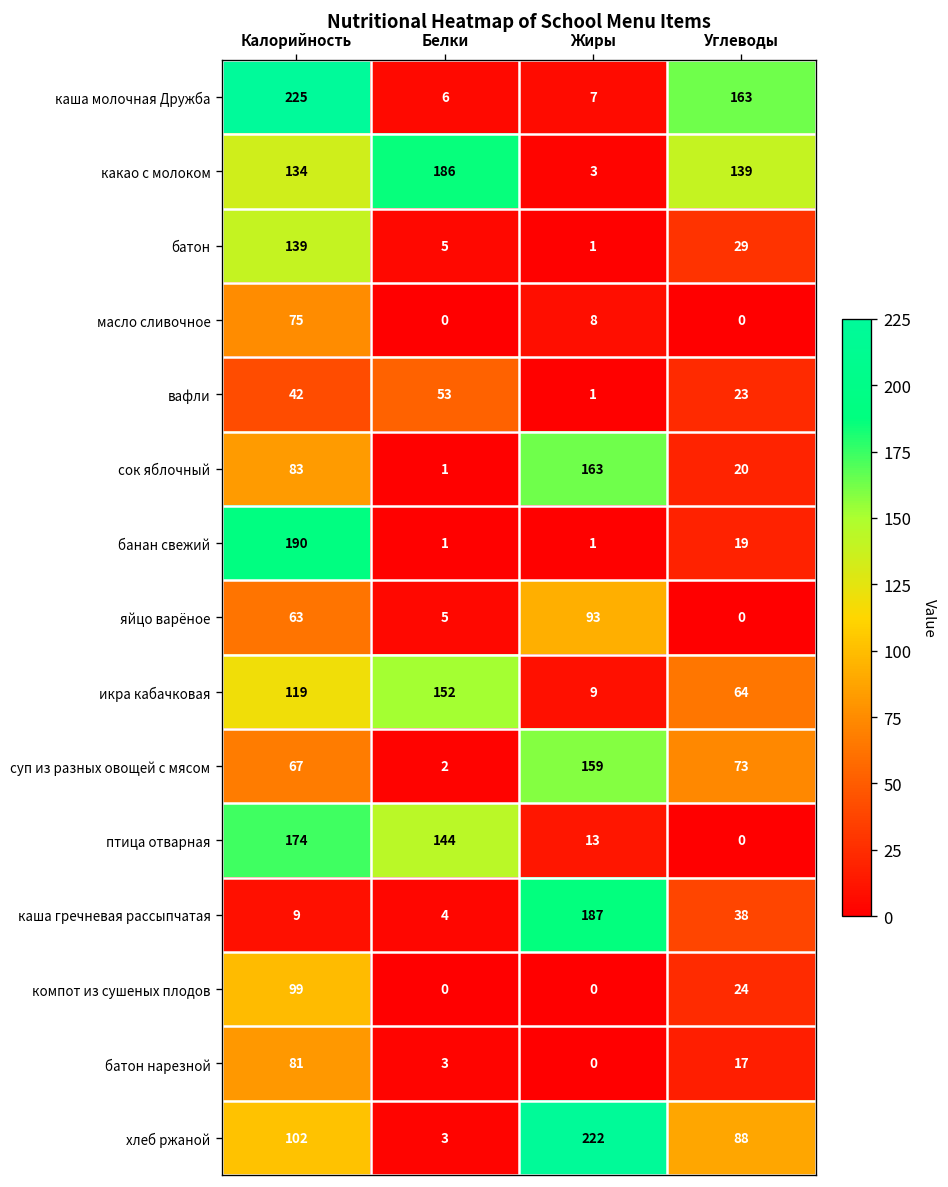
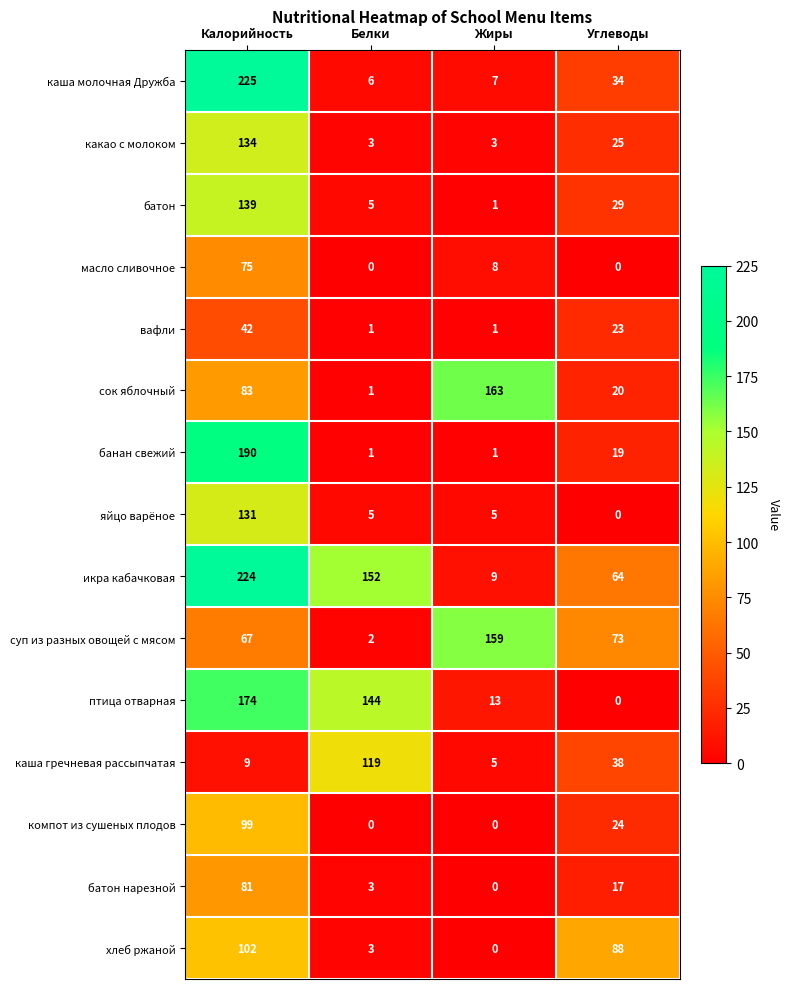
  {
    "каша молочная Дружба": {
      "Калорийность": 225,
      "Белки": 6,
      "Жиры": 7,
-     "Углеводы": 163
+     "Углеводы": 34
    },
    "какао с молоком": {
      "Калорийность": 134,
-     "Белки": 186,
+     "Белки": 3,
      "Жиры": 3,
-     "Углеводы": 139
+     "Углеводы": 25
    },
    "батон": {
      "Калорийность": 139,
      "Белки": 5,
      "Жиры": 1,
      "Углеводы": 29
    },
    "масло сливочное": {
      "Калорийность": 75,
      "Белки": 0,
      "Жиры": 8,
      "Углеводы": 0
    },
    "вафли": {
      "Калорийность": 42,
-     "Белки": 53,
+     "Белки": 1,
      "Жиры": 1,
      "Углеводы": 23
    },
    "сок яблочный": {
      "Калорийность": 83,
      "Белки": 1,
      "Жиры": 163,
      "Углеводы": 20
    },
    "банан свежий": {
      "Калорийность": 190,
      "Белки": 1,
      "Жиры": 1,
      "Углеводы": 19
    },
    "яйцо варёное": {
-     "Калорийность": 63,
+     "Калорийность": 131,
      "Белки": 5,
-     "Жиры": 93,
+     "Жиры": 5,
      "Углеводы": 0
    },
    "икра кабачковая": {
-     "Калорийность": 119,
+     "Калорийность": 224,
      "Белки": 152,
      "Жиры": 9,
      "Углеводы": 64
    },
    "суп из разных овощей с мясом": {
      "Калорийность": 67,
      "Белки": 2,
      "Жиры": 159,
      "Углеводы": 73
    },
    "птица отварная": {
      "Калорийность": 174,
      "Белки": 144,
      "Жиры": 13,
      "Углеводы": 0
    },
    "каша гречневая рассыпчатая": {
      "Калорийность": 9,
-     "Белки": 4,
-     "Жиры": 187,
+     "Белки": 119,
+     "Жиры": 5,
      "Углеводы": 38
    },
    "компот из сушеных плодов": {
      "Калорийность": 99,
      "Белки": 0,
      "Жиры": 0,
      "Углеводы": 24
    },
    "батон нарезной": {
      "Калорийность": 81,
      "Белки": 3,
      "Жиры": 0,
      "Углеводы": 17
    },
    "хлеб ржаной": {
      "Калорийность": 102,
      "Белки": 3,
-     "Жиры": 222,
+     "Жиры": 0,
      "Углеводы": 88
    }
  }
